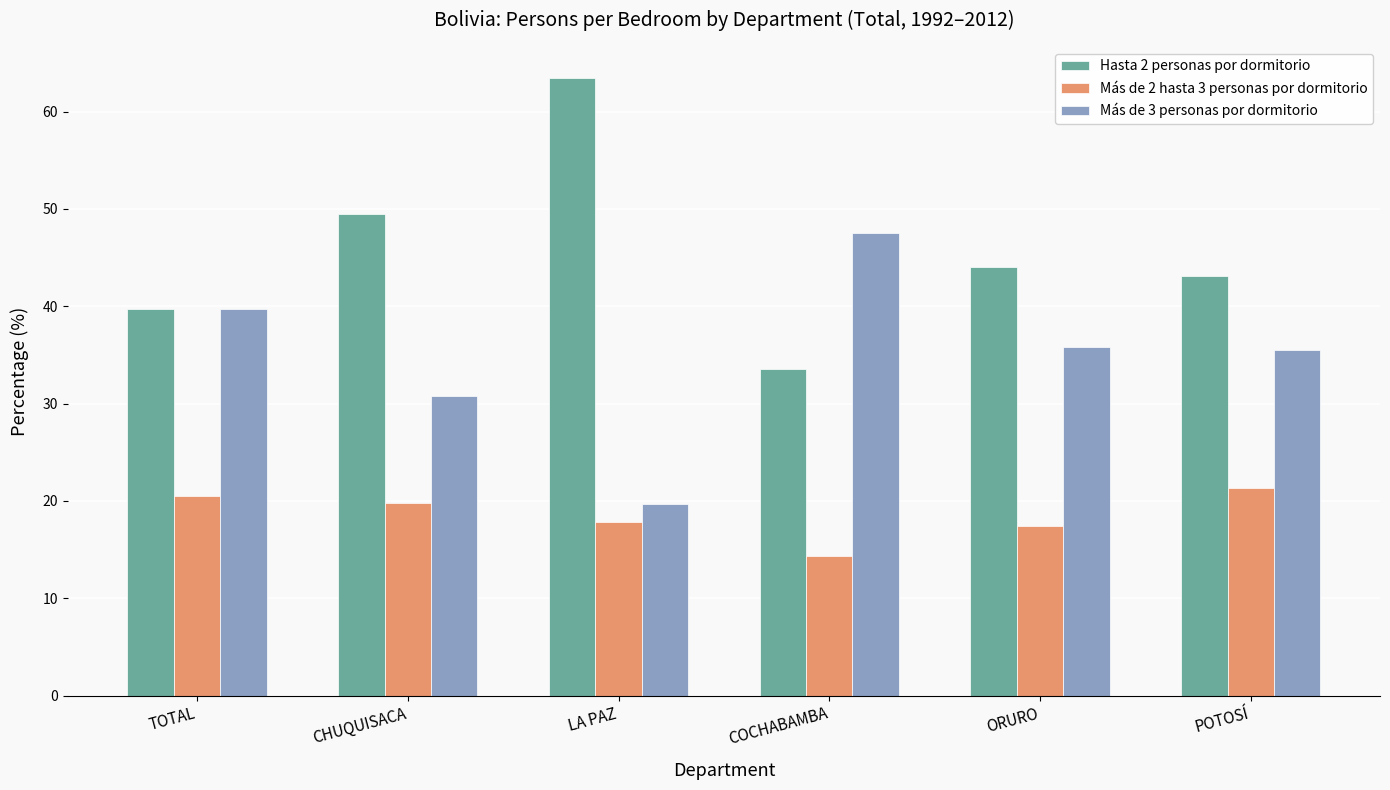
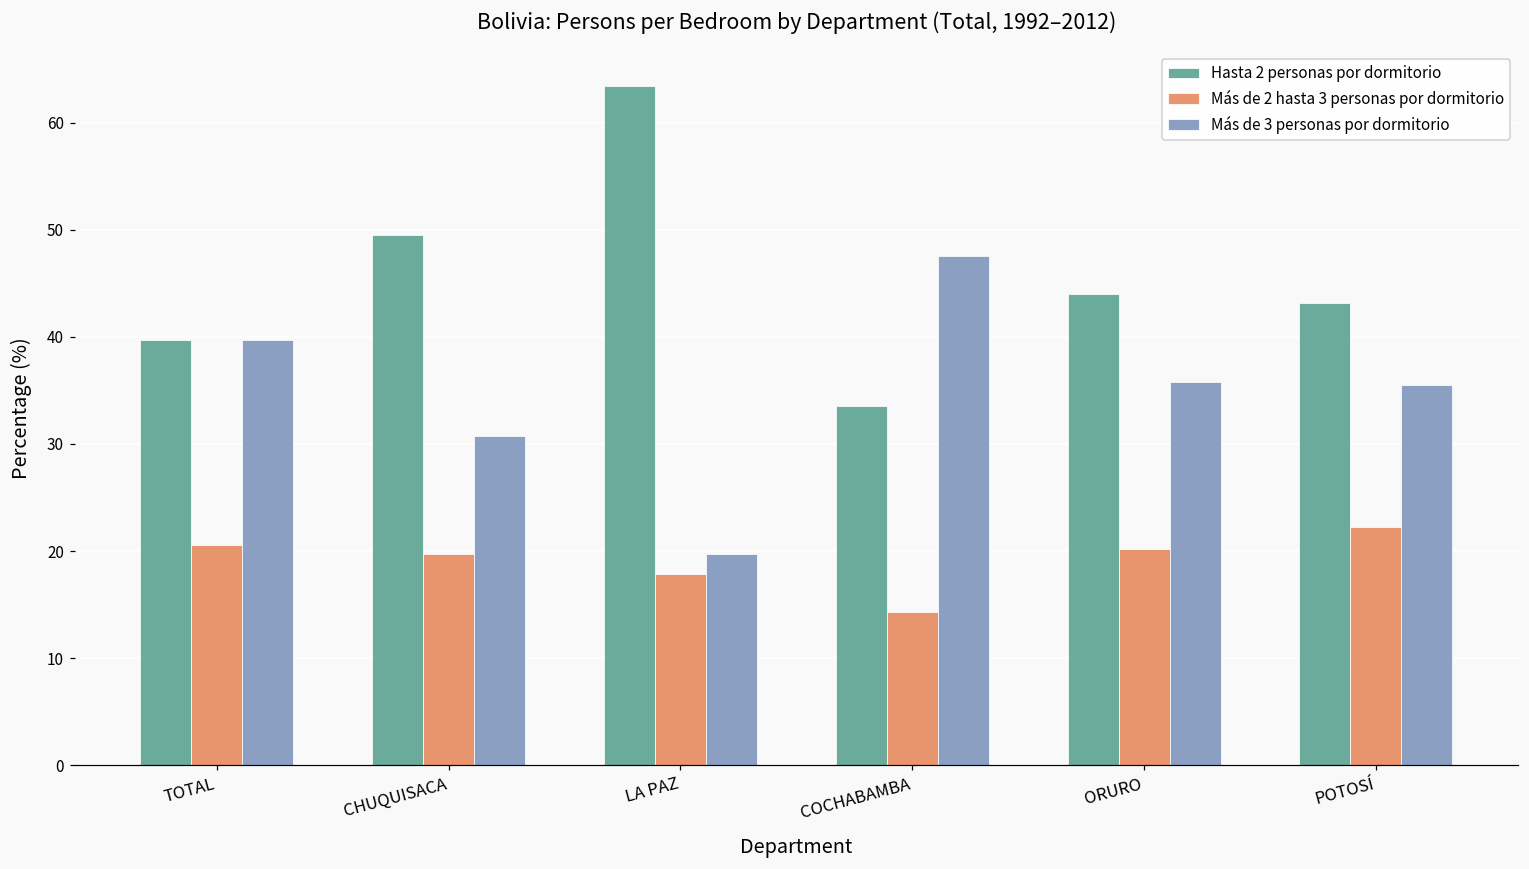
  {
    "Más de 2 hasta 3 personas por dormitorio": {
      "TOTAL": 21,
      "CHUQUISACA": 20,
      "LA PAZ": 18,
      "COCHABAMBA": 14,
-     "ORURO": 17,
-     "POTOSÍ": 21
+     "ORURO": 20,
+     "POTOSÍ": 22
    }
  }
